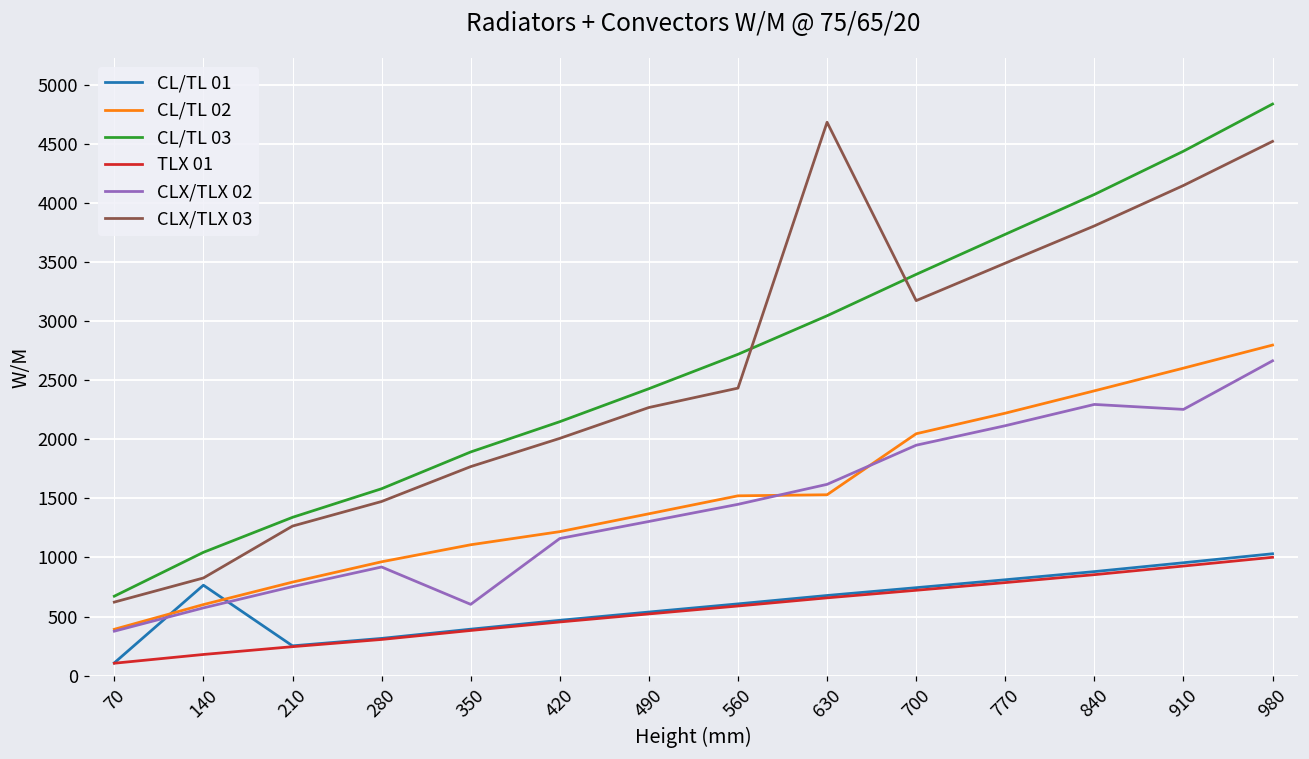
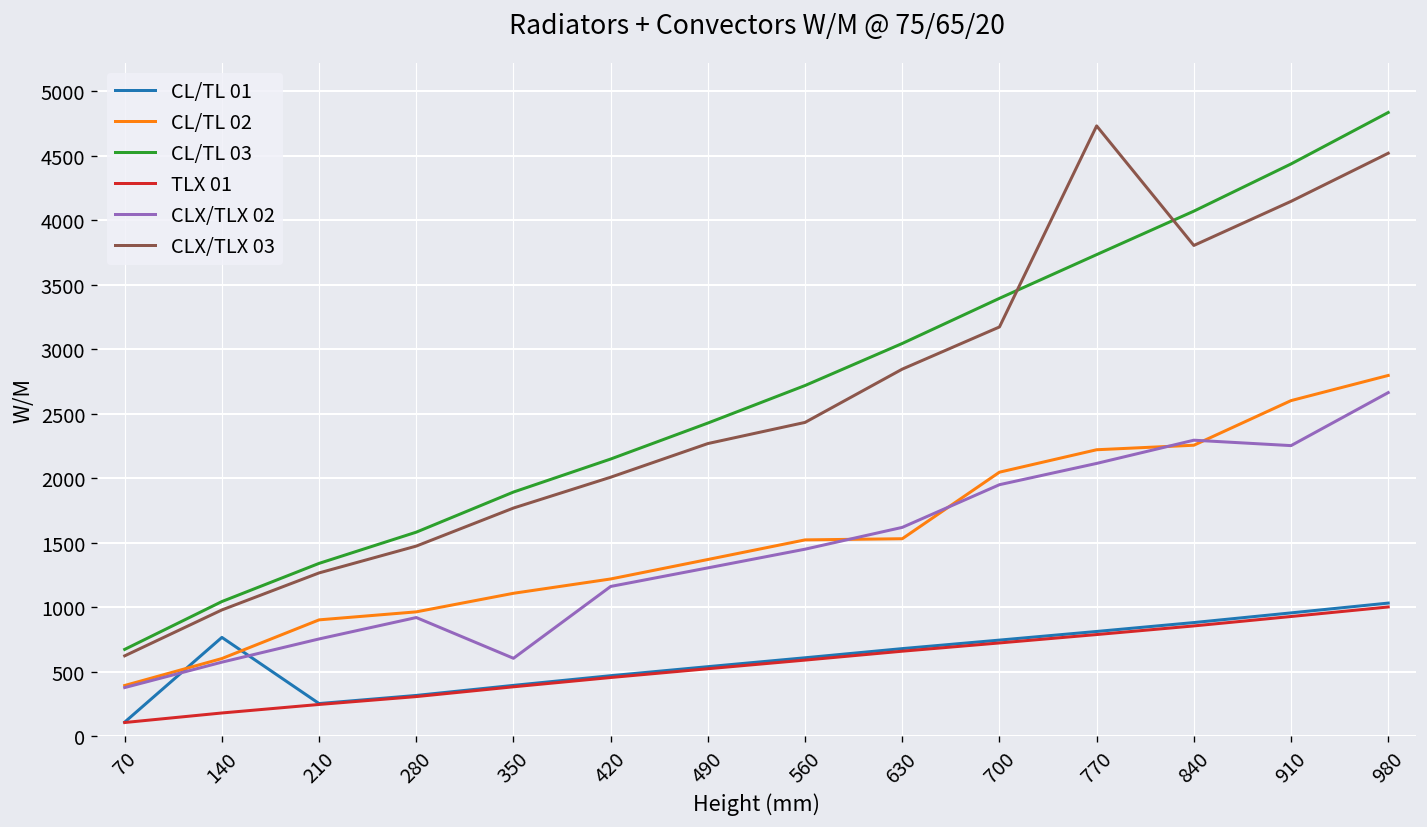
  {
    "CL/TL 01": {
      "140": 770,
      "840": 880,
      "910": 960,
      "980": 1030
    },
    "CL/TL 02": {
      "140": 600,
-     "210": 790,
+     "210": 900,
      "280": 960,
      "350": 1110,
      "420": 1220,
      "490": 1370,
      "560": 1520,
      "630": 1530,
      "700": 2050,
      "770": 2220,
-     "840": 2410,
+     "840": 2260,
      "910": 2600,
      "980": 2800
    },
    "CL/TL 03": {
      "70": 670,
      "140": 1040,
      "210": 1340,
      "280": 1580,
      "350": 1890,
      "420": 2150,
      "490": 2430,
      "560": 2720,
      "630": 3040,
      "700": 3390,
      "770": 3730,
      "840": 4070,
      "910": 4440,
      "980": 4840
    },
    "TLX 01": {
      "140": 180,
      "840": 850,
      "910": 930,
      "980": 1000
    },
    "CLX/TLX 02": {
      "140": 570,
      "210": 750,
      "280": 920,
      "350": 600,
      "420": 1160,
      "490": 1300,
      "560": 1450,
      "630": 1620,
      "700": 1950,
      "770": 2110,
      "840": 2290,
      "910": 2250,
      "980": 2660
    },
    "CLX/TLX 03": {
      "70": 620,
-     "140": 830,
+     "140": 980,
      "210": 1270,
      "280": 1470,
      "350": 1770,
      "420": 2010,
      "490": 2270,
      "560": 2430,
-     "630": 4680,
+     "630": 2850,
      "700": 3170,
-     "770": 3490,
+     "770": 4730,
      "840": 3800,
      "910": 4150,
      "980": 4520
    }
  }
